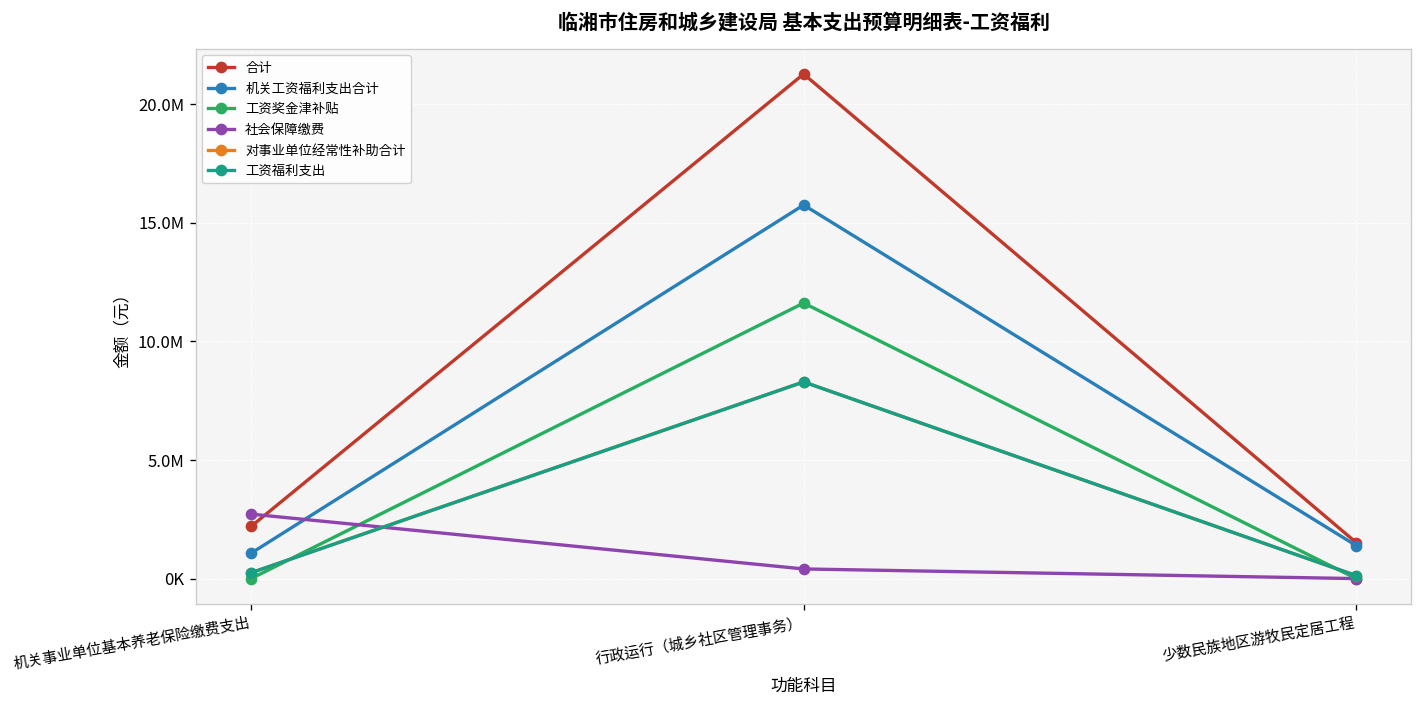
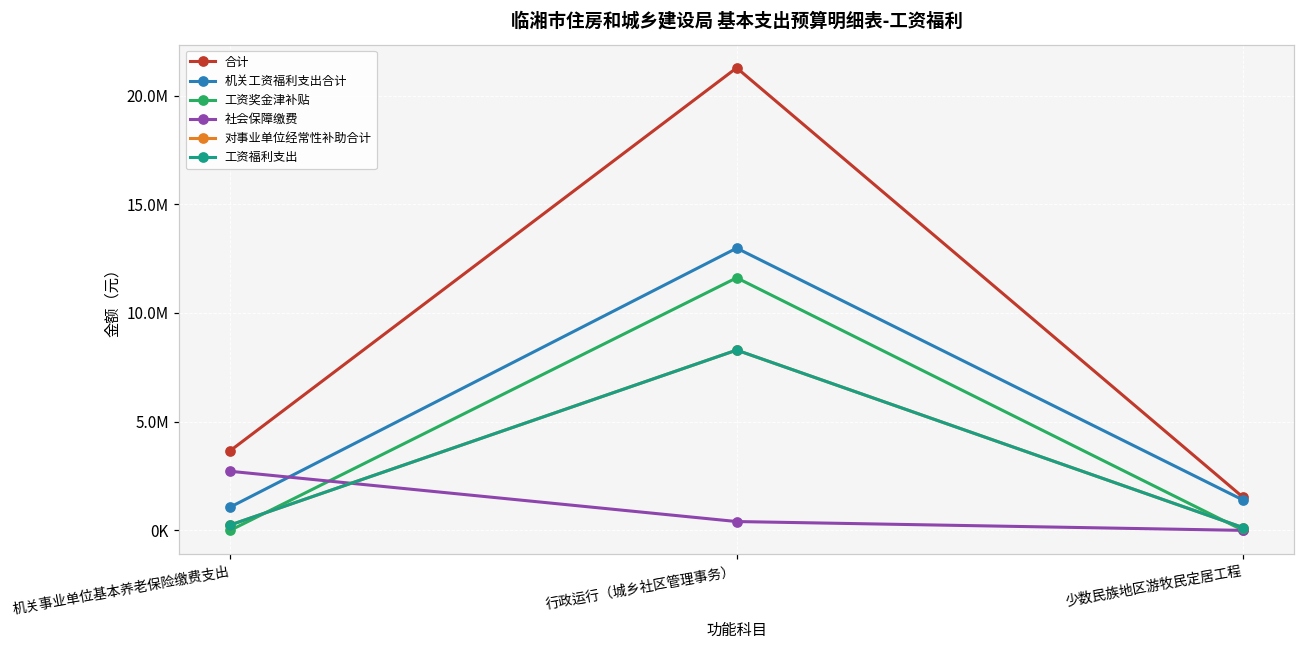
  {
    "合计": {
-     "机关事业单位基本养老保险缴费支出": 2200000,
+     "机关事业单位基本养老保险缴费支出": 3700000,
      "行政运行（城乡社区管理事务）": 21300000
    },
    "机关工资福利支出合计": {
      "机关事业单位基本养老保险缴费支出": 1100000,
-     "行政运行（城乡社区管理事务）": 15800000
+     "行政运行（城乡社区管理事务）": 13000000
    },
    "社会保障缴费": {
      "机关事业单位基本养老保险缴费支出": 2700000,
      "行政运行（城乡社区管理事务）": 400000
    }
  }
